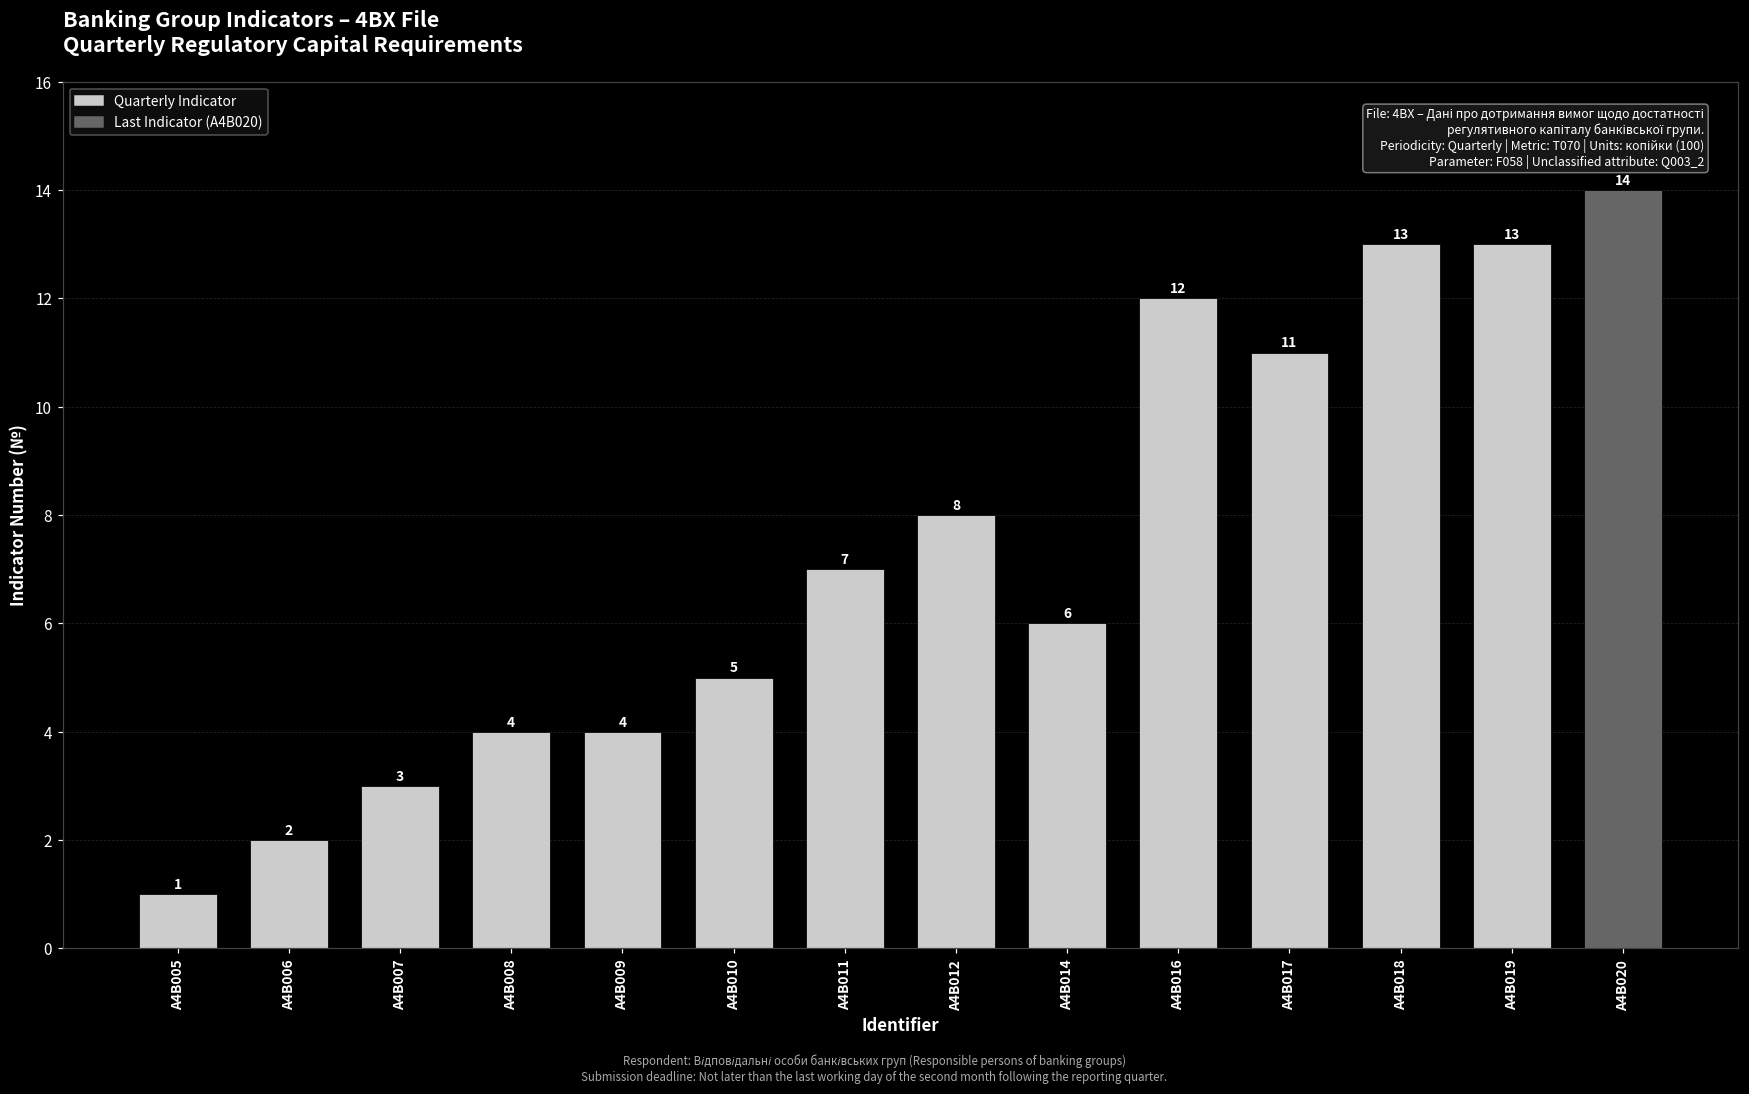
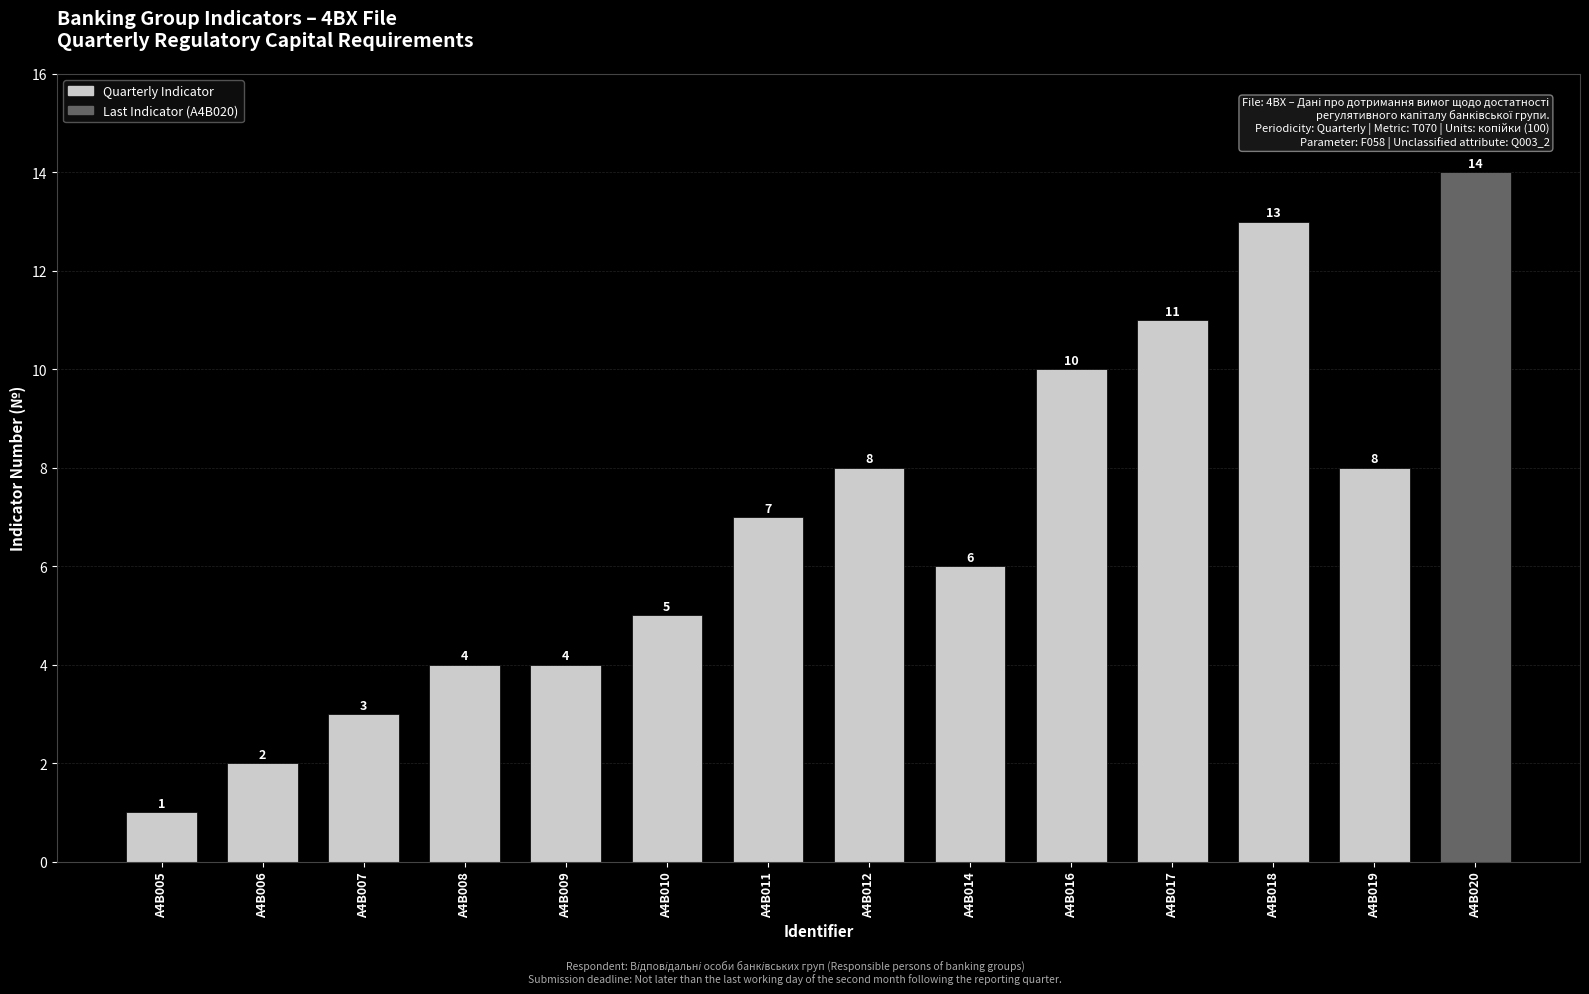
  {
    "A4B005": 1,
    "A4B006": 2,
    "A4B007": 3,
    "A4B008": 4,
    "A4B009": 4,
    "A4B010": 5,
    "A4B011": 7,
    "A4B012": 8,
    "A4B014": 6,
-   "A4B016": 12,
+   "A4B016": 10,
    "A4B017": 11,
    "A4B018": 13,
-   "A4B019": 13,
+   "A4B019": 8,
    "A4B020": 14
  }
